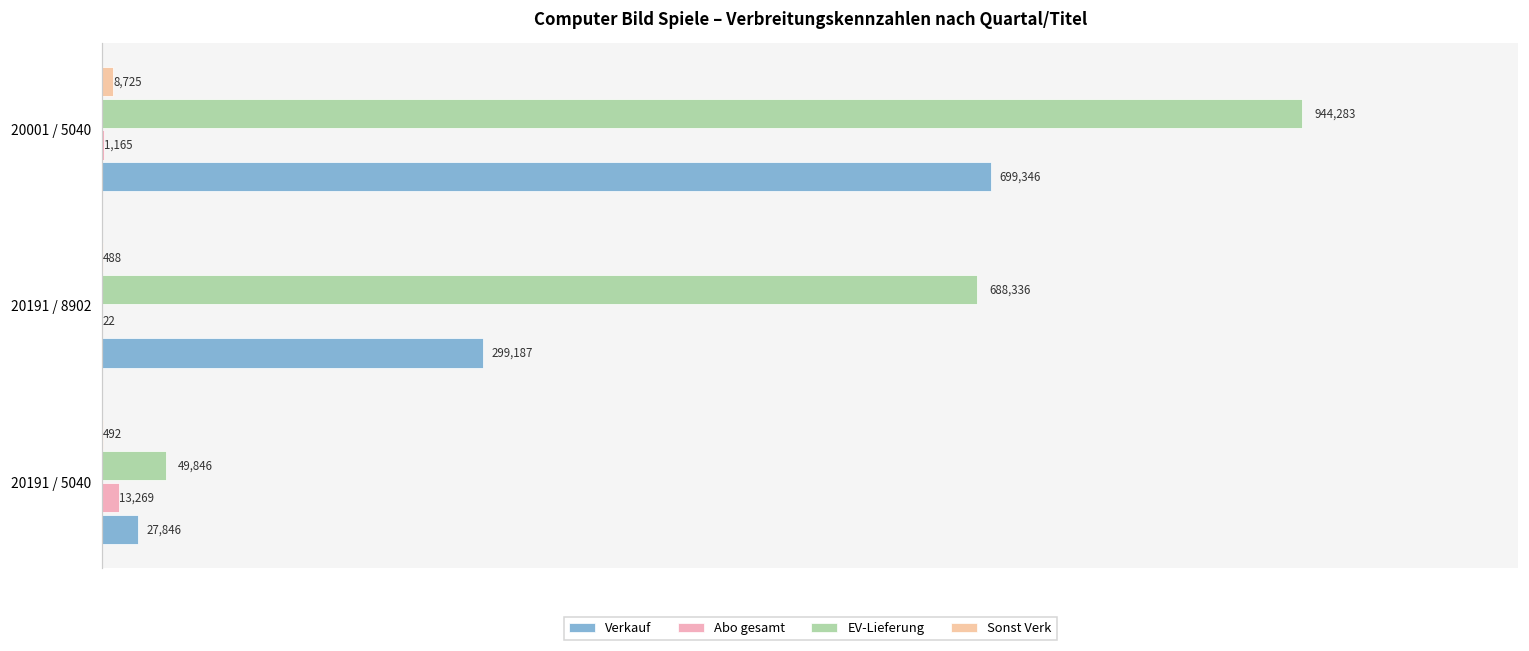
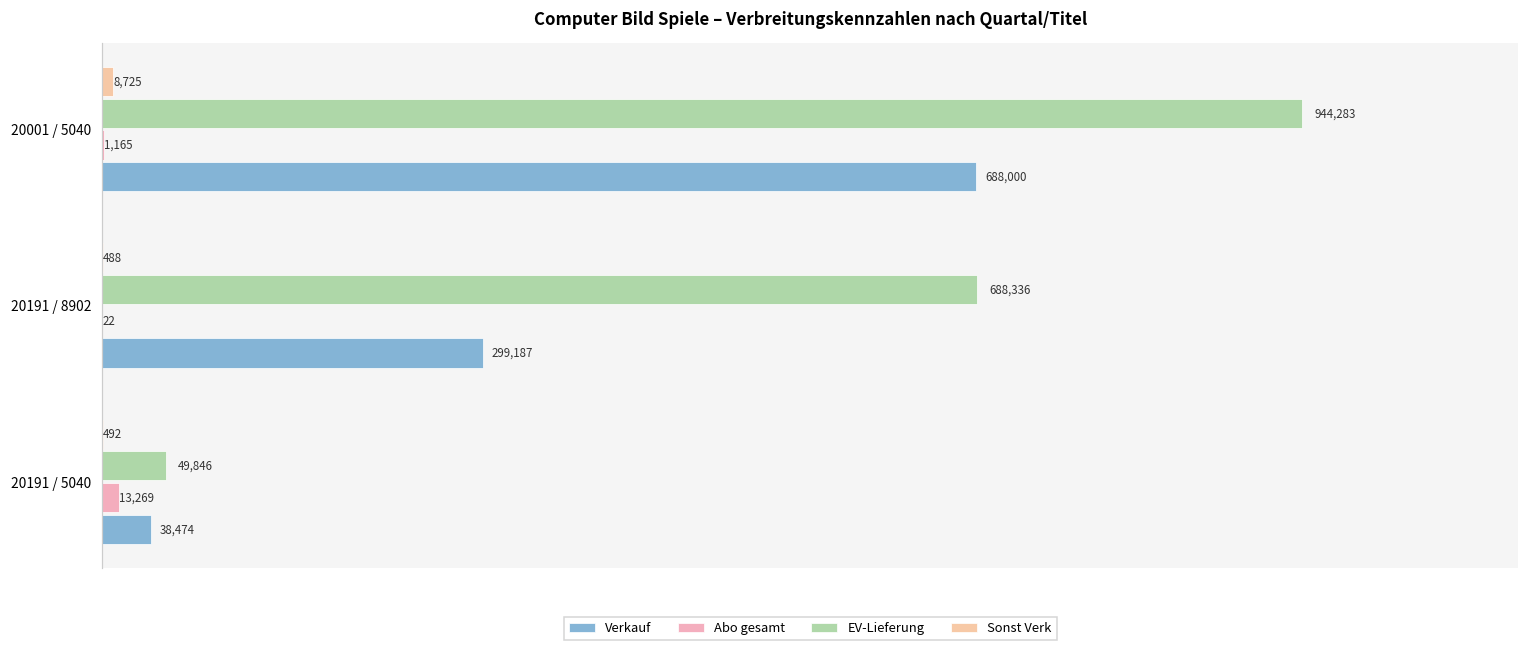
  {
    "Verkauf": {
-     "20001 / 5040": "699,346",
+     "20001 / 5040": "688,000",
      "20191 / 8902": "299,187",
-     "20191 / 5040": "27,846"
+     "20191 / 5040": "38,474"
    },
    "EV-Lieferung": {
      "20001 / 5040": "944,283",
      "20191 / 8902": "688,336",
      "20191 / 5040": "49,846"
    }
  }
